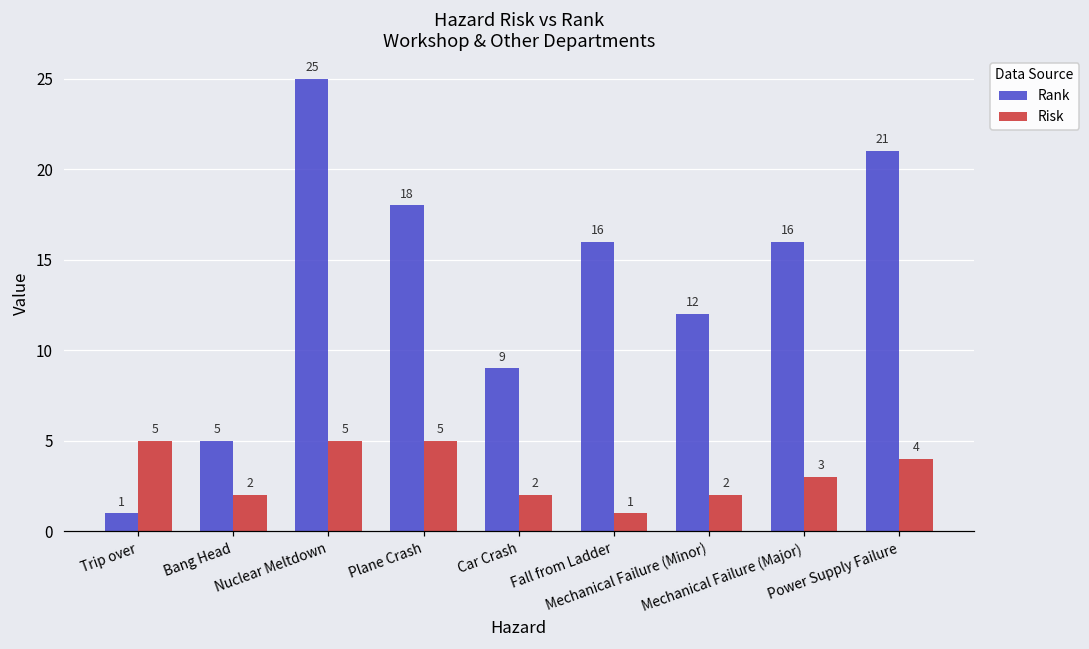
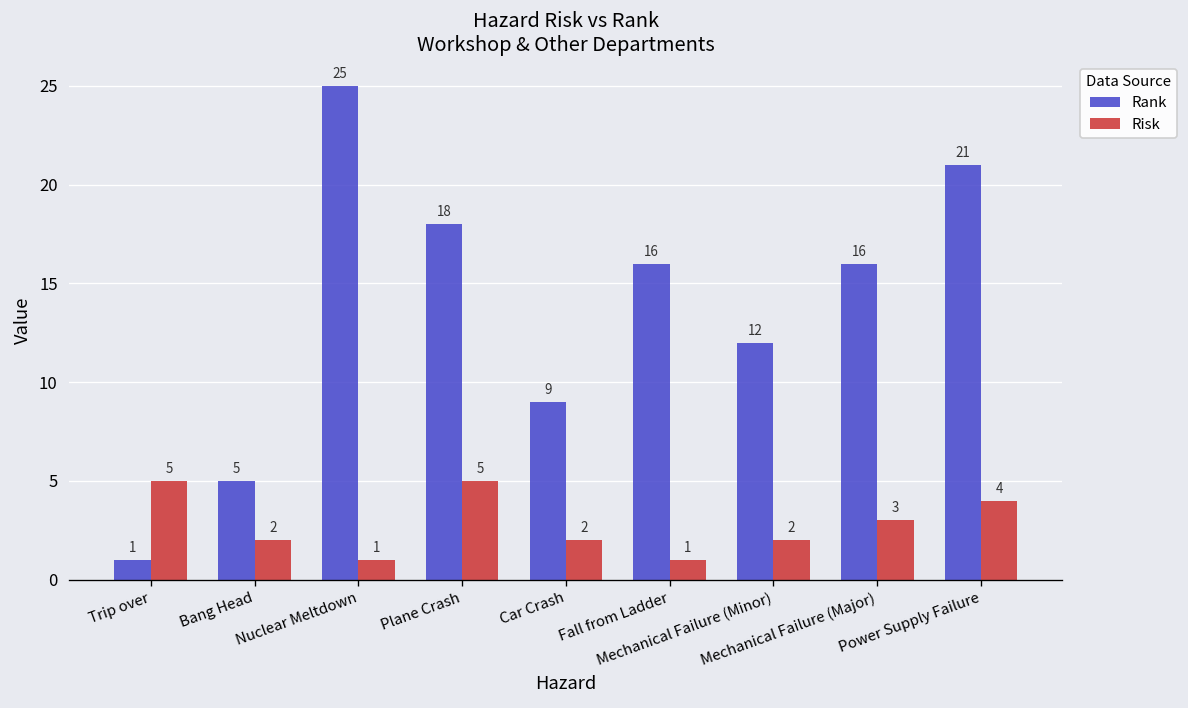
  {
    "Rank": {
      "Trip over": 1,
      "Bang Head": 5,
      "Nuclear Meltdown": 25,
      "Plane Crash": 18,
      "Car Crash": 9,
      "Fall from Ladder": 16,
      "Mechanical Failure (Minor)": 12,
      "Mechanical Failure (Major)": 16,
      "Power Supply Failure": 21
    },
    "Risk": {
      "Trip over": 5,
      "Bang Head": 2,
-     "Nuclear Meltdown": 5,
+     "Nuclear Meltdown": 1,
      "Plane Crash": 5,
      "Car Crash": 2,
      "Fall from Ladder": 1,
      "Mechanical Failure (Minor)": 2,
      "Mechanical Failure (Major)": 3,
      "Power Supply Failure": 4
    }
  }
